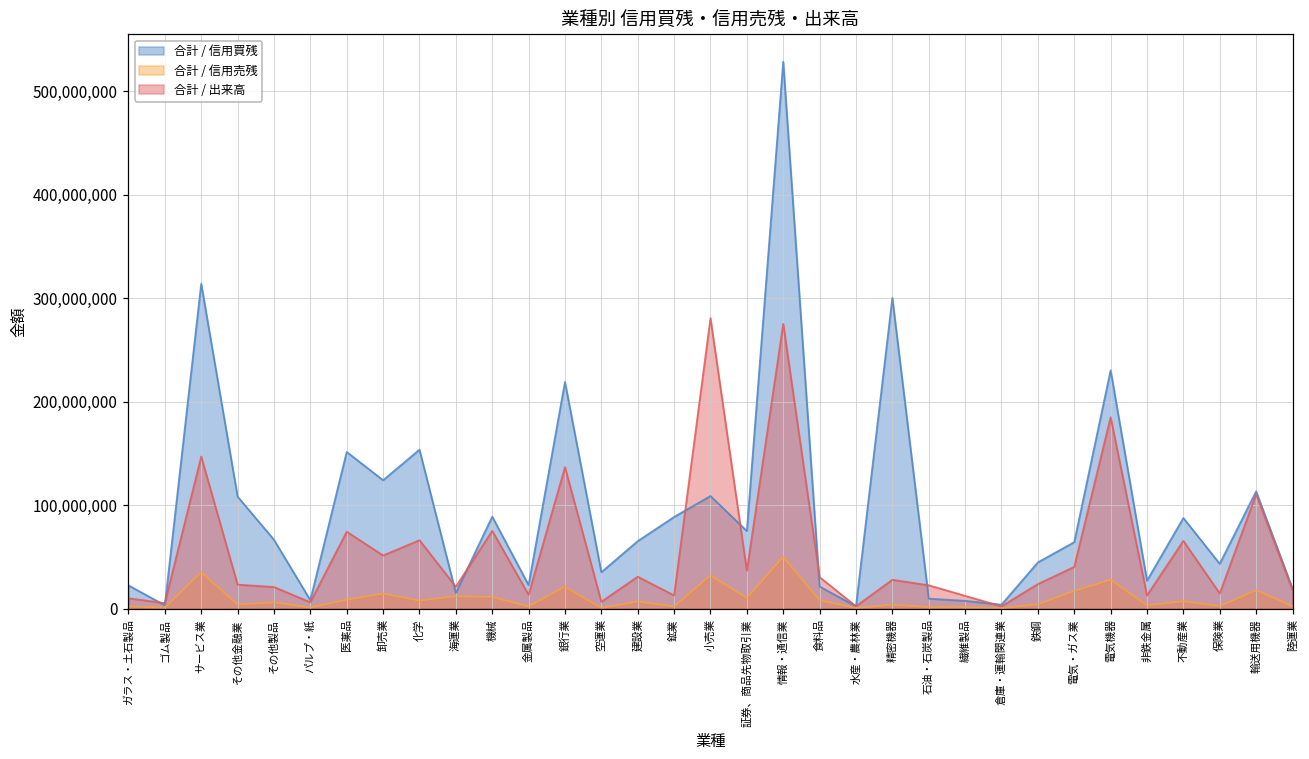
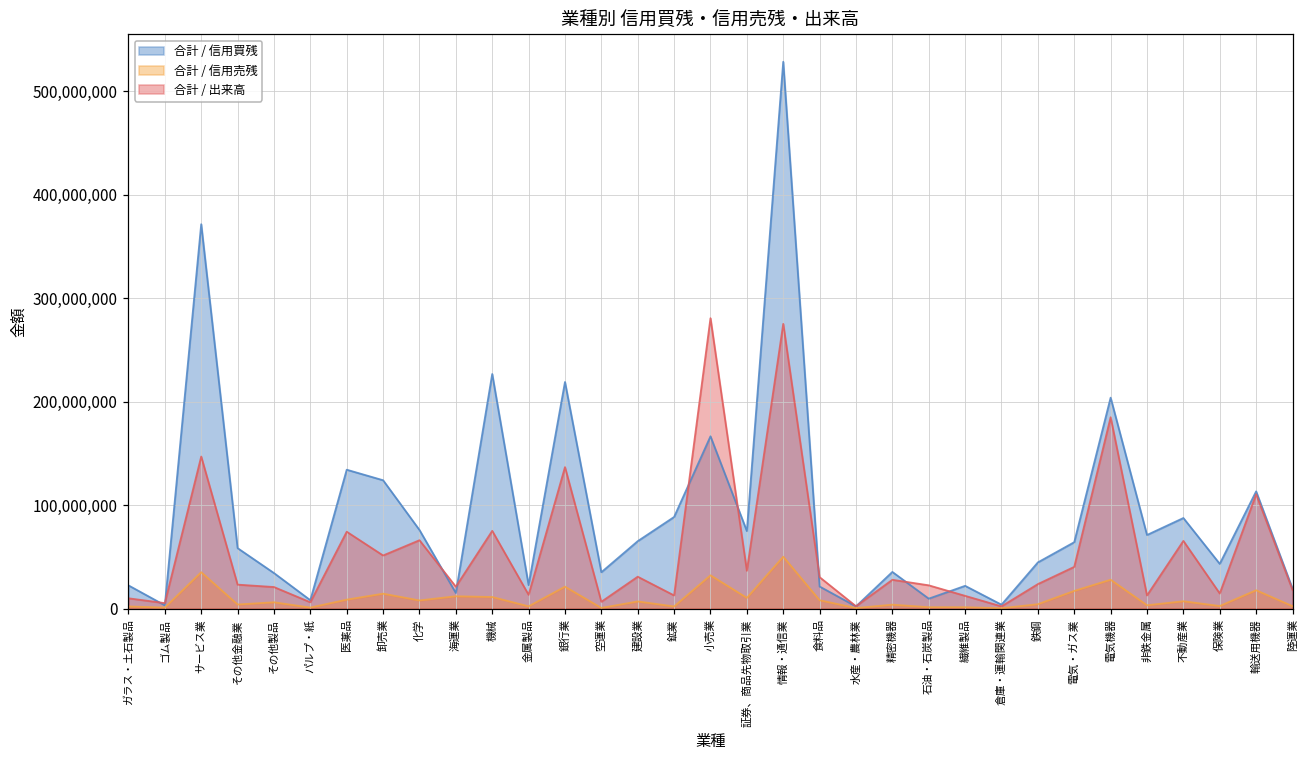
  {
    "合計 / 信用買残": {
      "ガラス・土石製品": "20,000,000",
-     "サービス業": "310,000,000",
-     "その他金融業": "110,000,000",
-     "その他製品": "70,000,000",
-     "医薬品": "150,000,000",
+     "サービス業": "370,000,000",
+     "その他金融業": "60,000,000",
+     "その他製品": "30,000,000",
+     "医薬品": "130,000,000",
      "卸売業": "120,000,000",
-     "化学": "150,000,000",
+     "化学": "80,000,000",
      "海運業": "20,000,000",
-     "機械": "90,000,000",
+     "機械": "230,000,000",
      "金属製品": "20,000,000",
      "銀行業": "220,000,000",
      "空運業": "40,000,000",
      "建設業": "70,000,000",
      "鉱業": "90,000,000",
-     "小売業": "110,000,000",
+     "小売業": "170,000,000",
      "証券、商品先物取引業": "70,000,000",
      "情報・通信業": "530,000,000",
      "食料品": "20,000,000",
-     "精密機器": "300,000,000",
+     "精密機器": "40,000,000",
      "石油・石炭製品": "10,000,000",
-     "繊維製品": "10,000,000",
+     "繊維製品": "20,000,000",
      "鉄鋼": "40,000,000",
      "電気・ガス業": "60,000,000",
-     "電気機器": "230,000,000",
-     "非鉄金属": "30,000,000",
+     "電気機器": "200,000,000",
+     "非鉄金属": "70,000,000",
      "不動産業": "90,000,000",
      "保険業": "40,000,000",
      "輸送用機器": "110,000,000"
    }
  }
